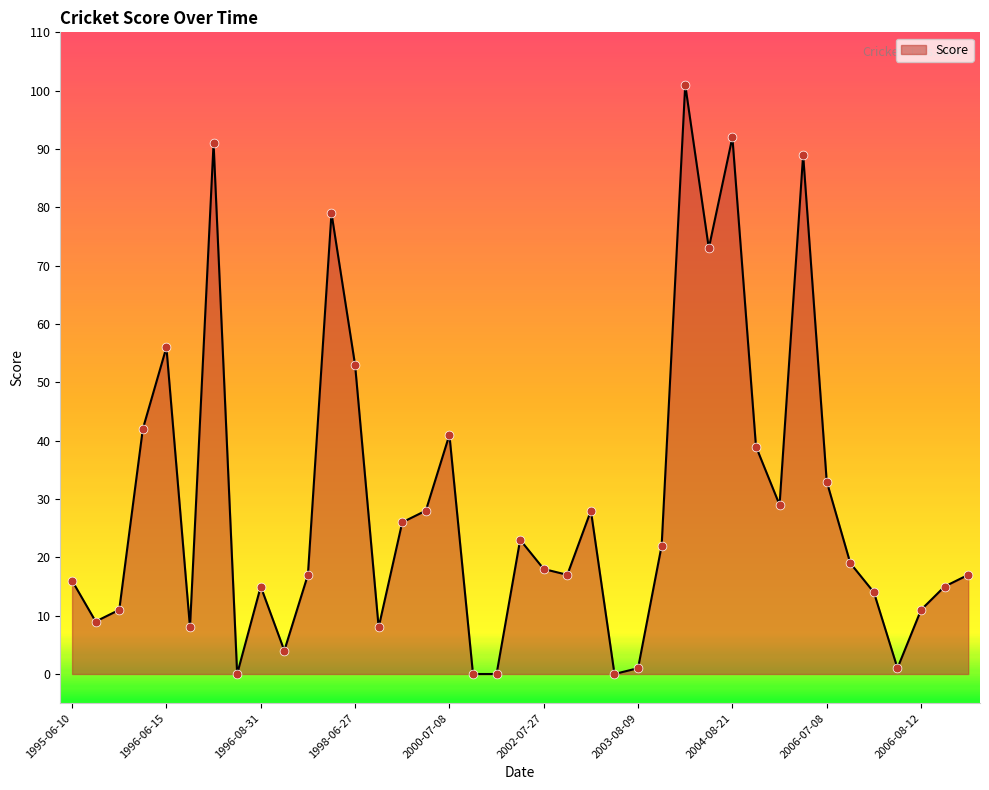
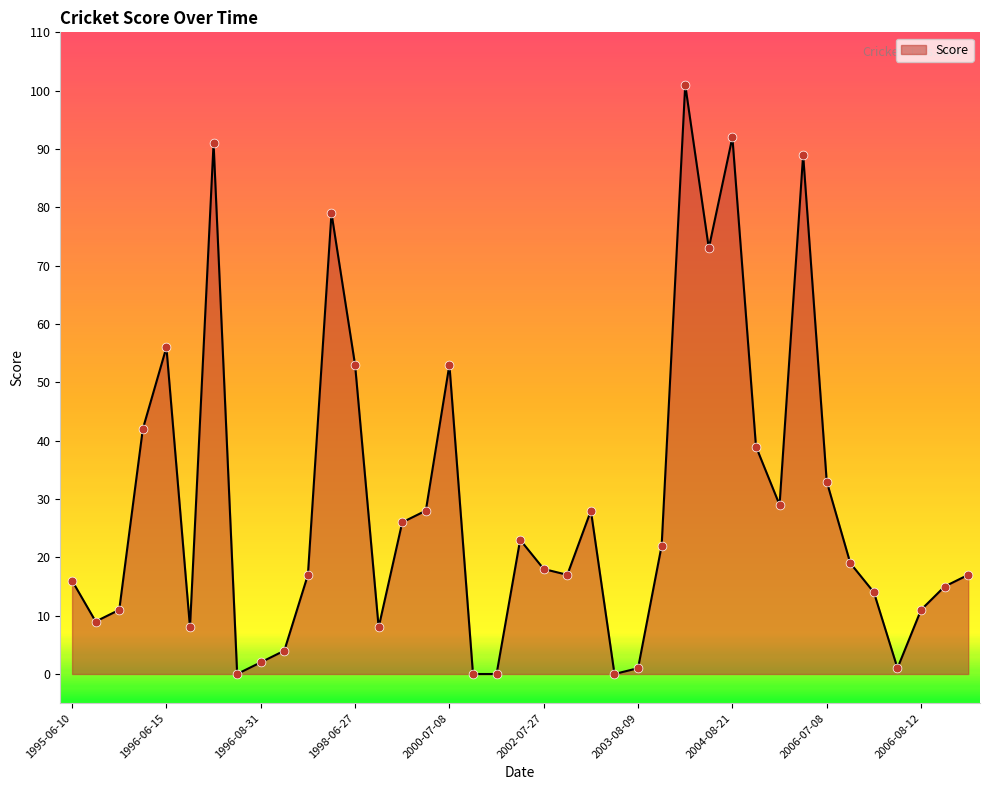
  {
    "1995-06-10": 16,
    "1996-06-15": 56,
-   "1996-08-31": 15,
+   "1996-08-31": 2,
    "1998-06-27": 53,
-   "2000-07-08": 41,
+   "2000-07-08": 53,
    "2002-07-27": 18,
    "2003-08-09": 1,
    "2004-08-21": 92,
    "2006-07-08": 33,
    "2006-08-12": 11
  }
